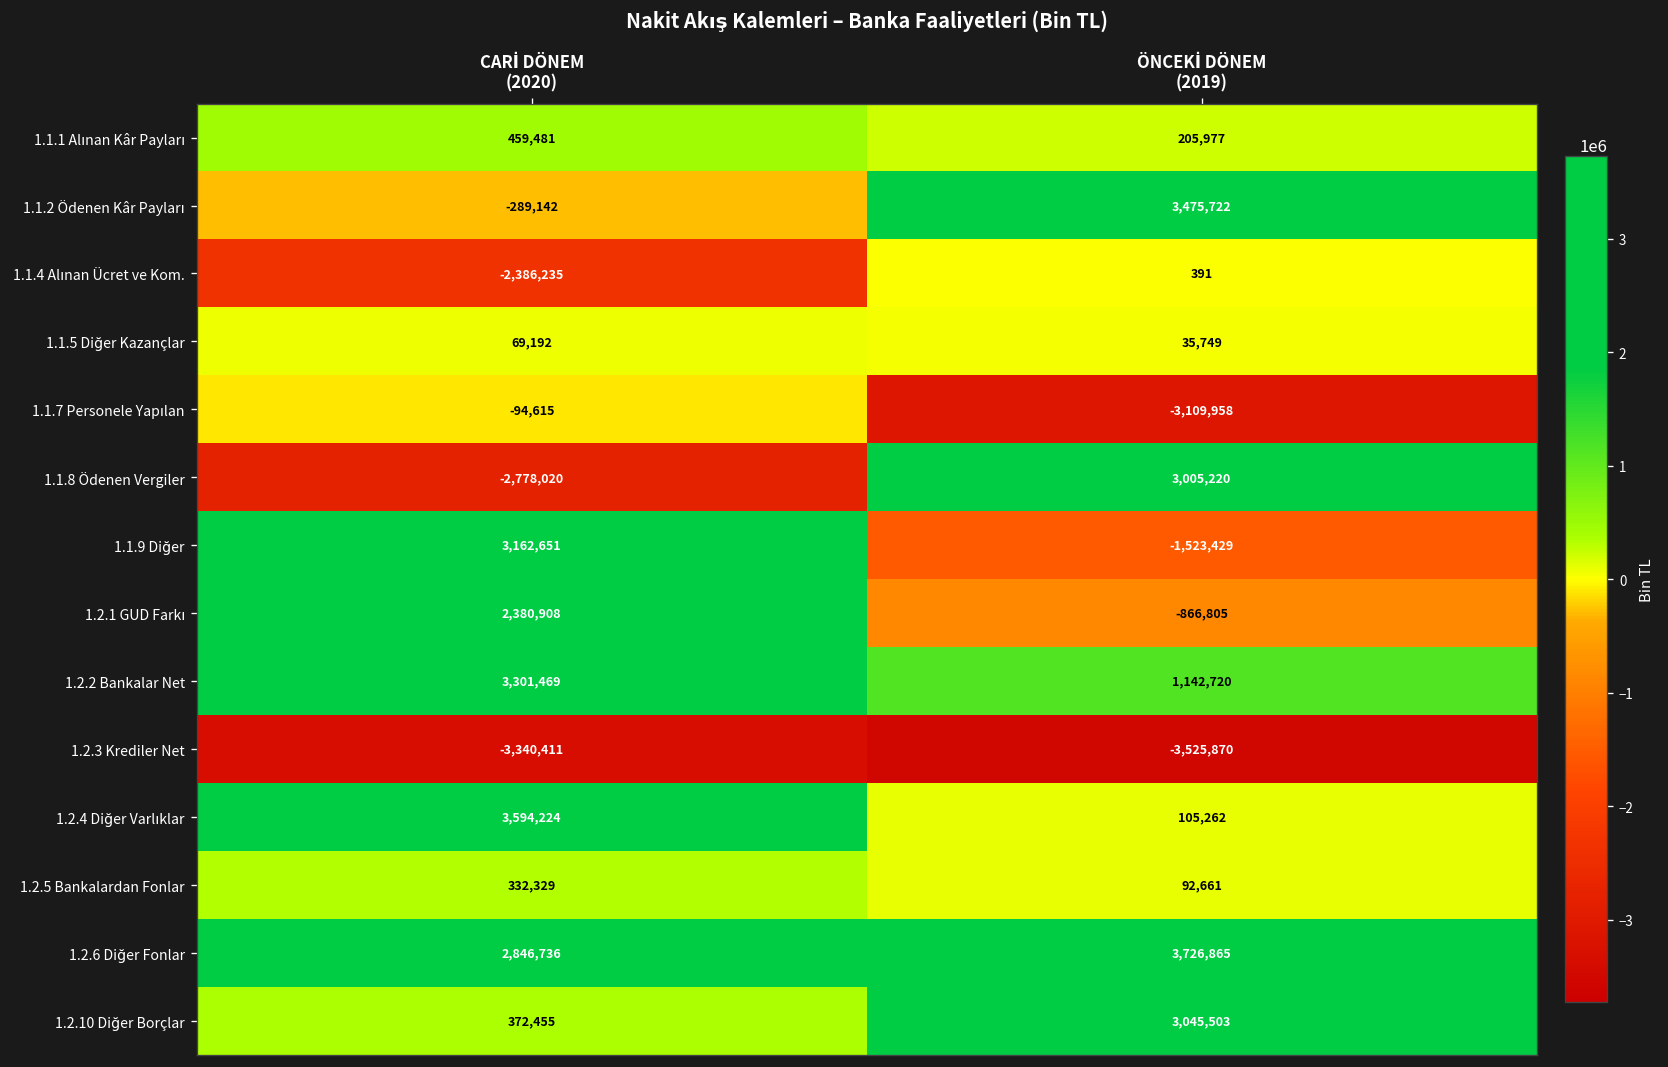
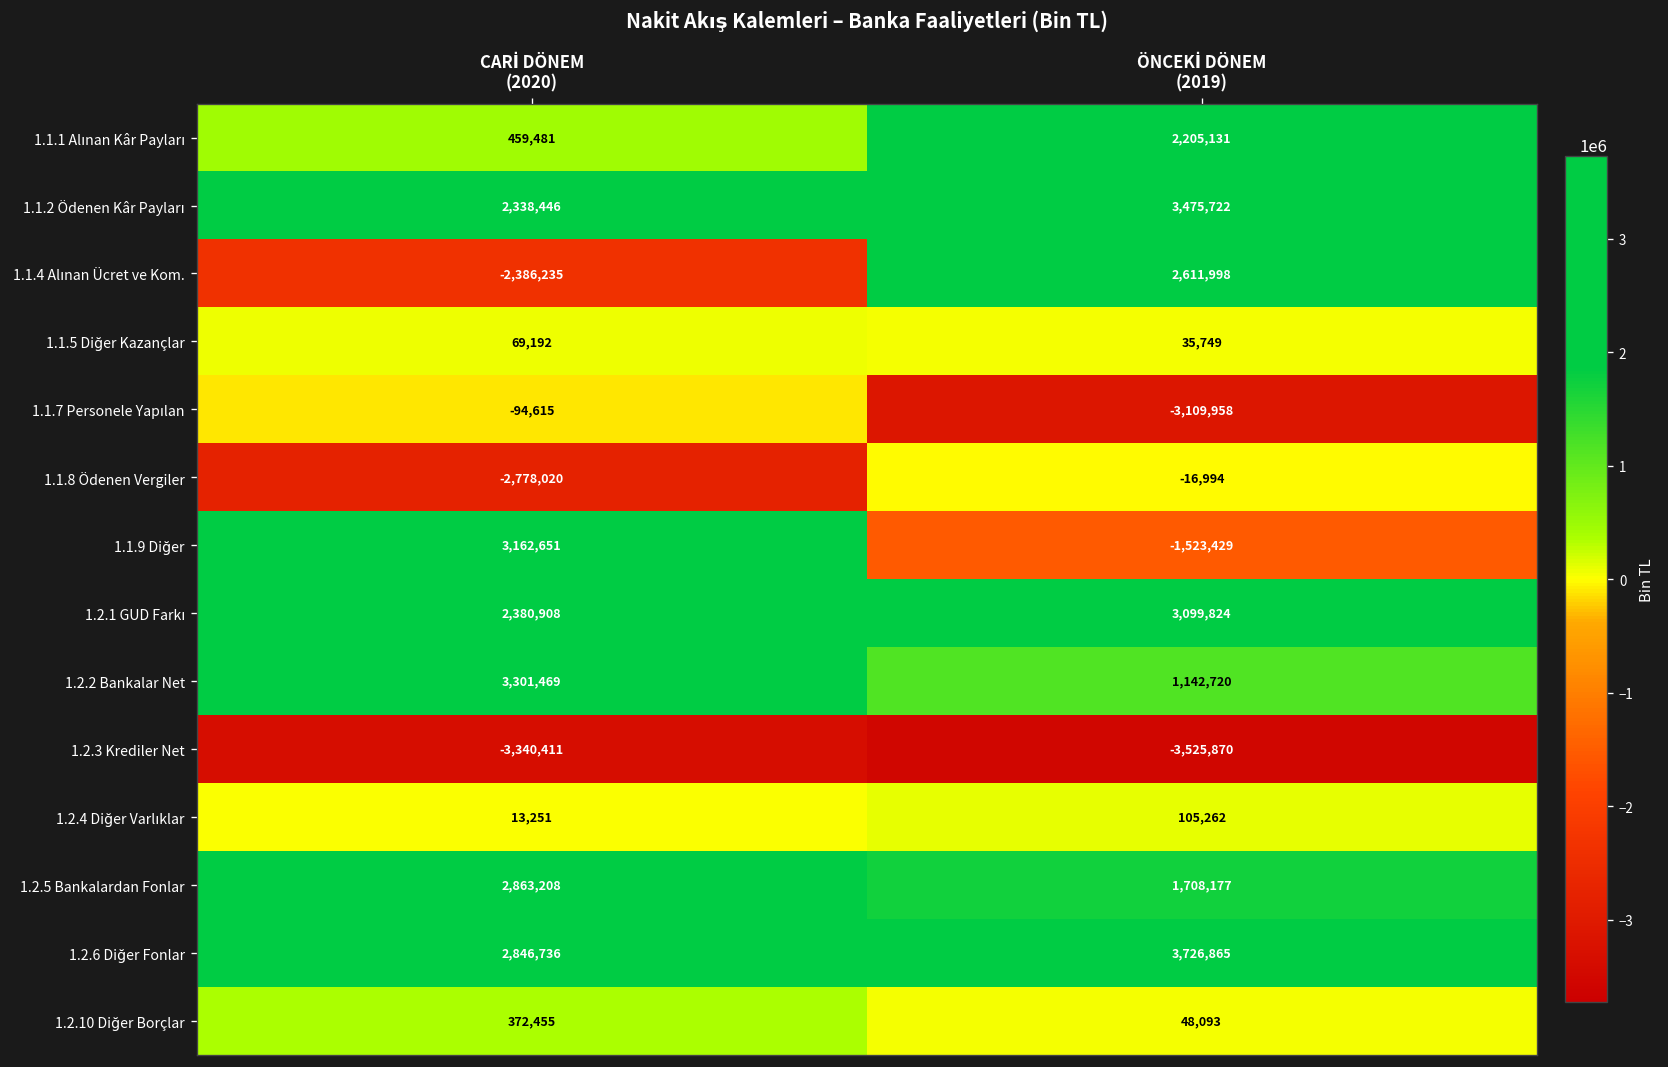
  {
    "1.1.1 Alınan Kâr Payları": {
      "CARİ DÖNEM (2020)": "459,481",
-     "ÖNCEKİ DÖNEM (2019)": "205,977"
+     "ÖNCEKİ DÖNEM (2019)": "2,205,131"
    },
    "1.1.2 Ödenen Kâr Payları": {
-     "CARİ DÖNEM (2020)": "-289,142",
+     "CARİ DÖNEM (2020)": "2,338,446",
      "ÖNCEKİ DÖNEM (2019)": "3,475,722"
    },
    "1.1.4 Alınan Ücret ve Kom.": {
      "CARİ DÖNEM (2020)": "-2,386,235",
-     "ÖNCEKİ DÖNEM (2019)": "391"
+     "ÖNCEKİ DÖNEM (2019)": "2,611,998"
    },
    "1.1.5 Diğer Kazançlar": {
      "CARİ DÖNEM (2020)": "69,192",
      "ÖNCEKİ DÖNEM (2019)": "35,749"
    },
    "1.1.7 Personele Yapılan": {
      "CARİ DÖNEM (2020)": "-94,615",
      "ÖNCEKİ DÖNEM (2019)": "-3,109,958"
    },
    "1.1.8 Ödenen Vergiler": {
      "CARİ DÖNEM (2020)": "-2,778,020",
-     "ÖNCEKİ DÖNEM (2019)": "3,005,220"
+     "ÖNCEKİ DÖNEM (2019)": "-16,994"
    },
    "1.1.9 Diğer": {
      "CARİ DÖNEM (2020)": "3,162,651",
      "ÖNCEKİ DÖNEM (2019)": "-1,523,429"
    },
    "1.2.1 GUD Farkı": {
      "CARİ DÖNEM (2020)": "2,380,908",
-     "ÖNCEKİ DÖNEM (2019)": "-866,805"
+     "ÖNCEKİ DÖNEM (2019)": "3,099,824"
    },
    "1.2.2 Bankalar Net": {
      "CARİ DÖNEM (2020)": "3,301,469",
      "ÖNCEKİ DÖNEM (2019)": "1,142,720"
    },
    "1.2.3 Krediler Net": {
      "CARİ DÖNEM (2020)": "-3,340,411",
      "ÖNCEKİ DÖNEM (2019)": "-3,525,870"
    },
    "1.2.4 Diğer Varlıklar": {
-     "CARİ DÖNEM (2020)": "3,594,224",
+     "CARİ DÖNEM (2020)": "13,251",
      "ÖNCEKİ DÖNEM (2019)": "105,262"
    },
    "1.2.5 Bankalardan Fonlar": {
-     "CARİ DÖNEM (2020)": "332,329",
-     "ÖNCEKİ DÖNEM (2019)": "92,661"
+     "CARİ DÖNEM (2020)": "2,863,208",
+     "ÖNCEKİ DÖNEM (2019)": "1,708,177"
    },
    "1.2.6 Diğer Fonlar": {
      "CARİ DÖNEM (2020)": "2,846,736",
      "ÖNCEKİ DÖNEM (2019)": "3,726,865"
    },
    "1.2.10 Diğer Borçlar": {
      "CARİ DÖNEM (2020)": "372,455",
-     "ÖNCEKİ DÖNEM (2019)": "3,045,503"
+     "ÖNCEKİ DÖNEM (2019)": "48,093"
    }
  }
